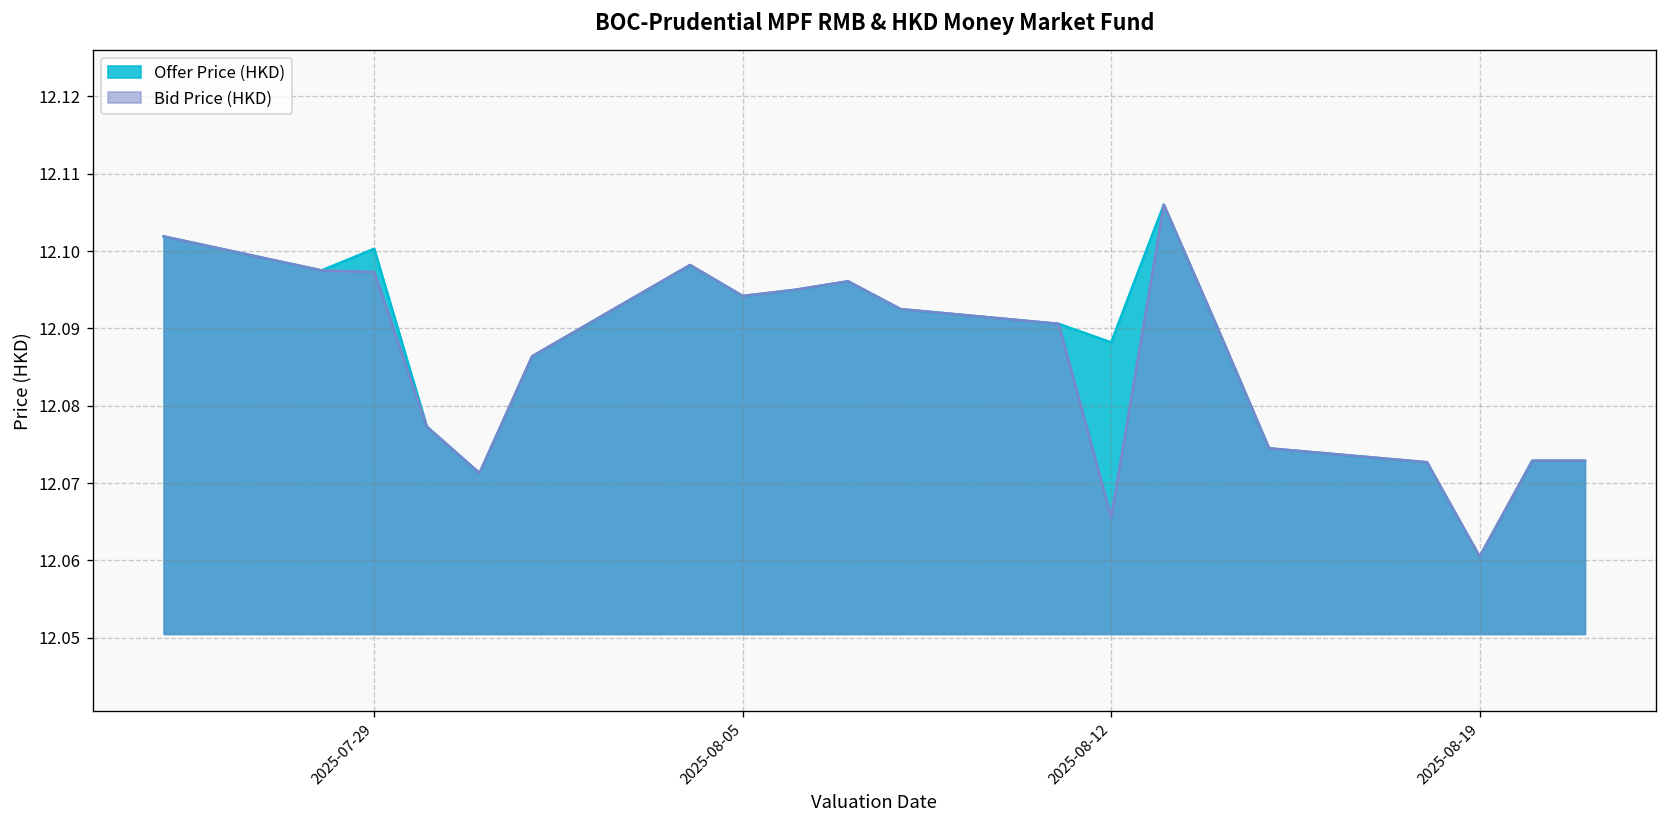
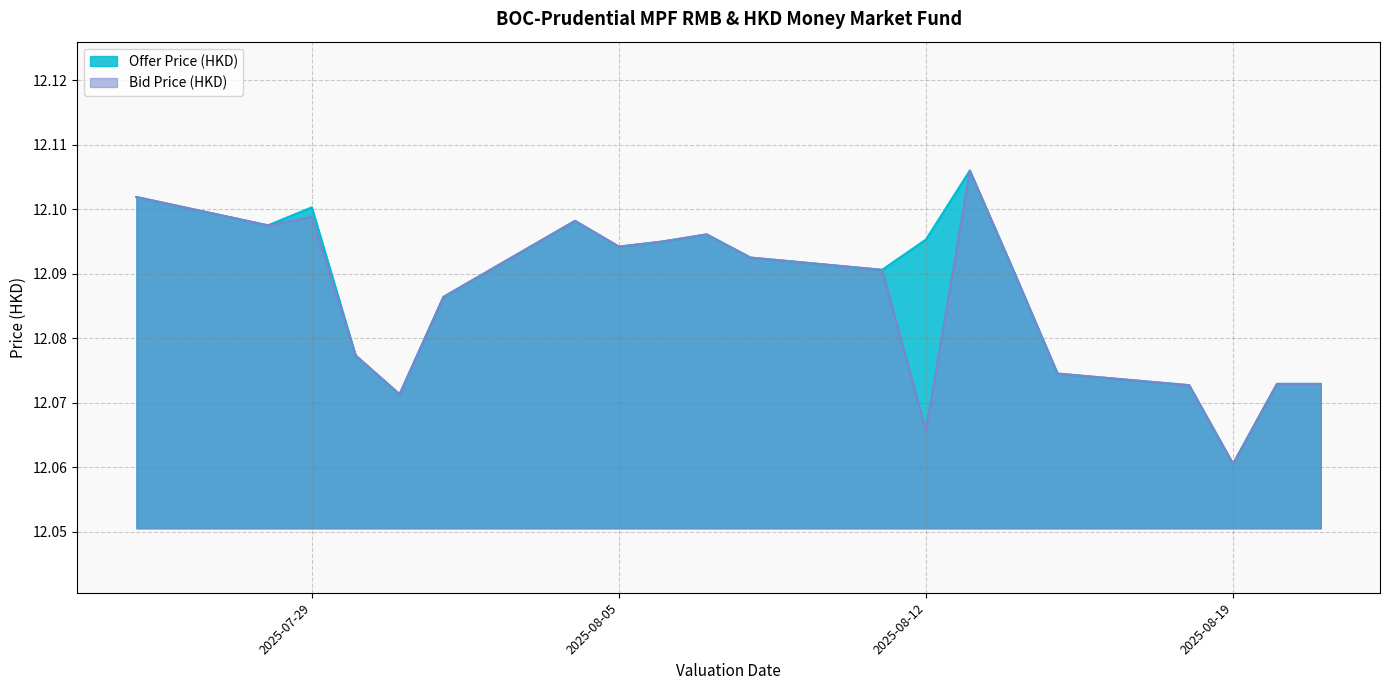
  {
    "Offer Price (HKD)": {
      "2025-07-29": 12.100,
-     "2025-08-12": 12.088
+     "2025-08-12": 12.095
    },
    "Bid Price (HKD)": {
-     "2025-07-29": 12.097,
+     "2025-07-29": 12.099,
      "2025-08-12": 12.066
    }
  }
